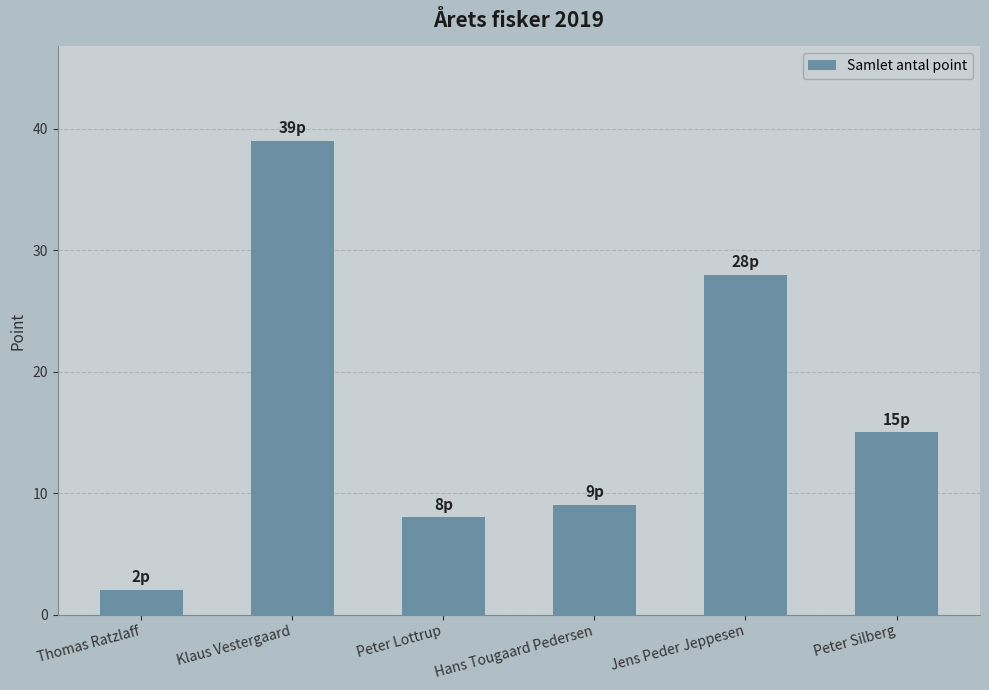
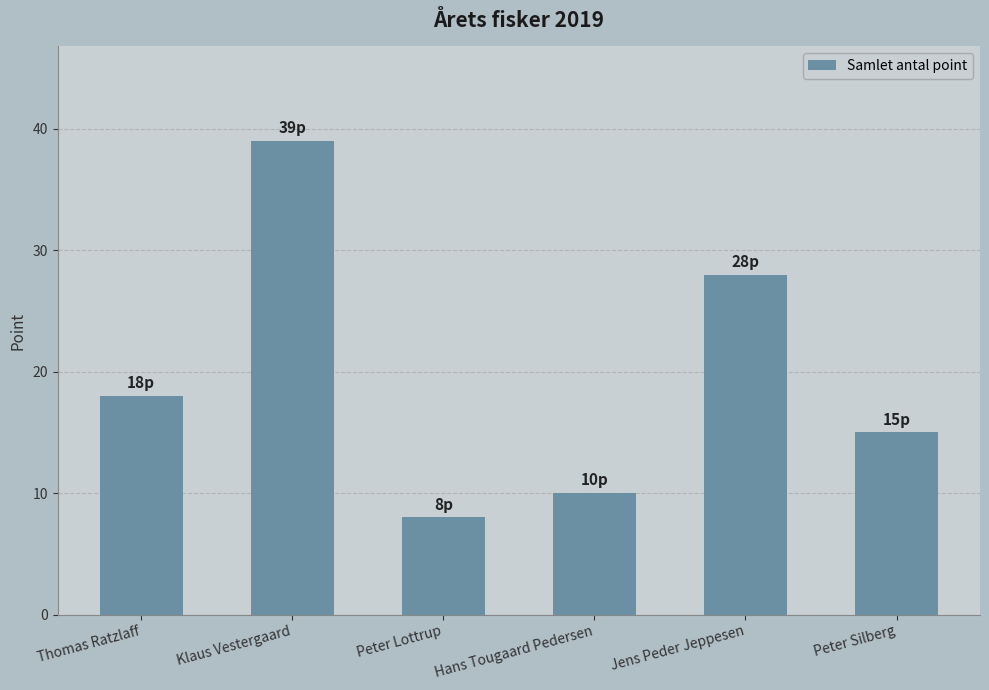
  {
-   "Thomas Ratzlaff": "2p",
+   "Thomas Ratzlaff": "18p",
    "Klaus Vestergaard": "39p",
    "Peter Lottrup": "8p",
-   "Hans Tougaard Pedersen": "9p",
+   "Hans Tougaard Pedersen": "10p",
    "Jens Peder Jeppesen": "28p",
    "Peter Silberg": "15p"
  }
